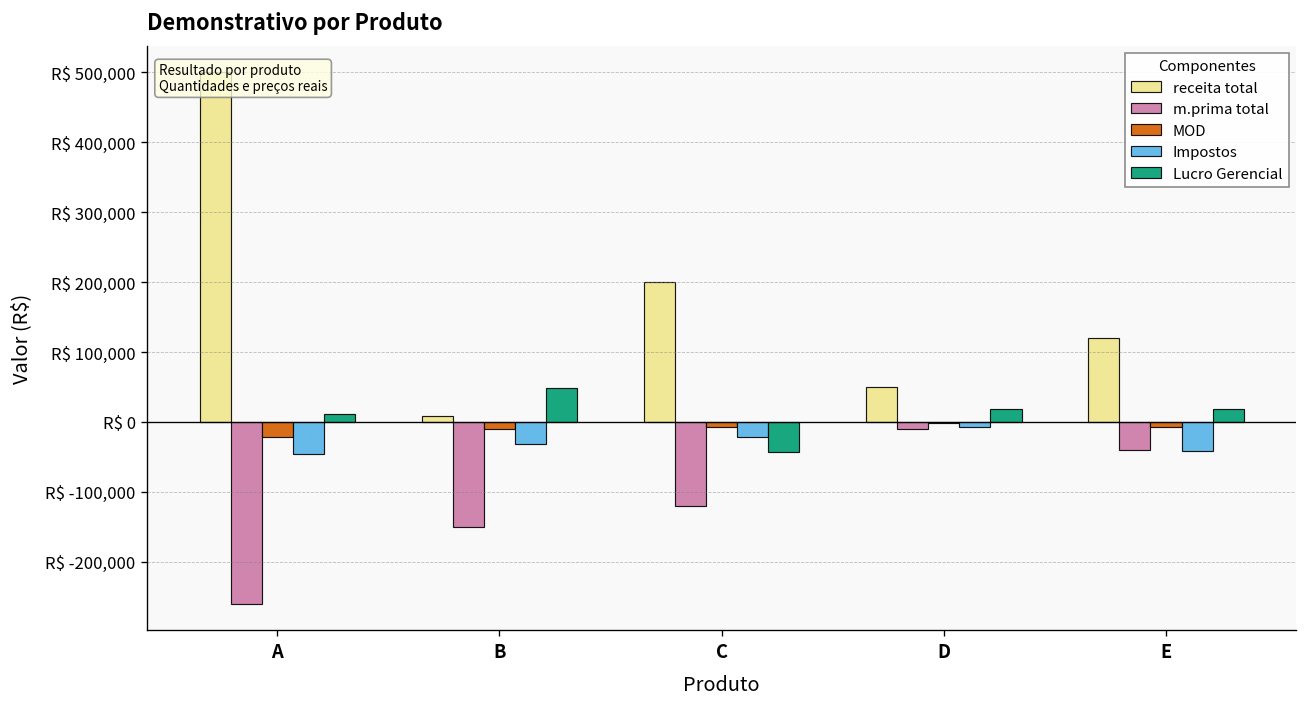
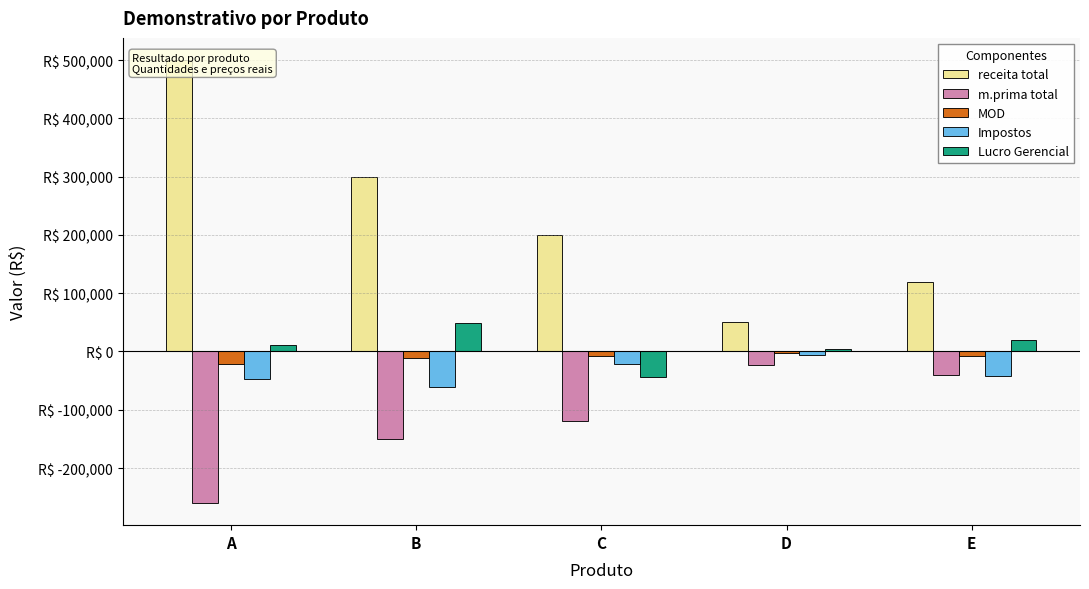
  {
    "receita total": {
-     "B": "R$ 10,000",
+     "B": "R$ 300,000",
      "C": "R$ 200,000",
      "D": "R$ 50,000",
      "E": "R$ 120,000"
    },
    "m.prima total": {
      "A": "R$ -260,000",
      "B": "R$ -150,000",
      "C": "R$ -120,000",
-     "D": "R$ -10,000",
+     "D": "R$ -20,000",
      "E": "R$ -40,000"
    },
    "MOD": {
      "A": "R$ -20,000",
      "B": "R$ -10,000",
      "C": "R$ -10,000",
      "E": "R$ -10,000"
    },
    "Impostos": {
      "A": "R$ -50,000",
-     "B": "R$ -30,000",
+     "B": "R$ -60,000",
      "C": "R$ -20,000",
      "D": "R$ -10,000",
      "E": "R$ -40,000"
    },
    "Lucro Gerencial": {
      "A": "R$ 10,000",
      "B": "R$ 50,000",
      "C": "R$ -40,000",
-     "D": "R$ 20,000",
+     "D": "R$ 0",
      "E": "R$ 20,000"
    }
  }
